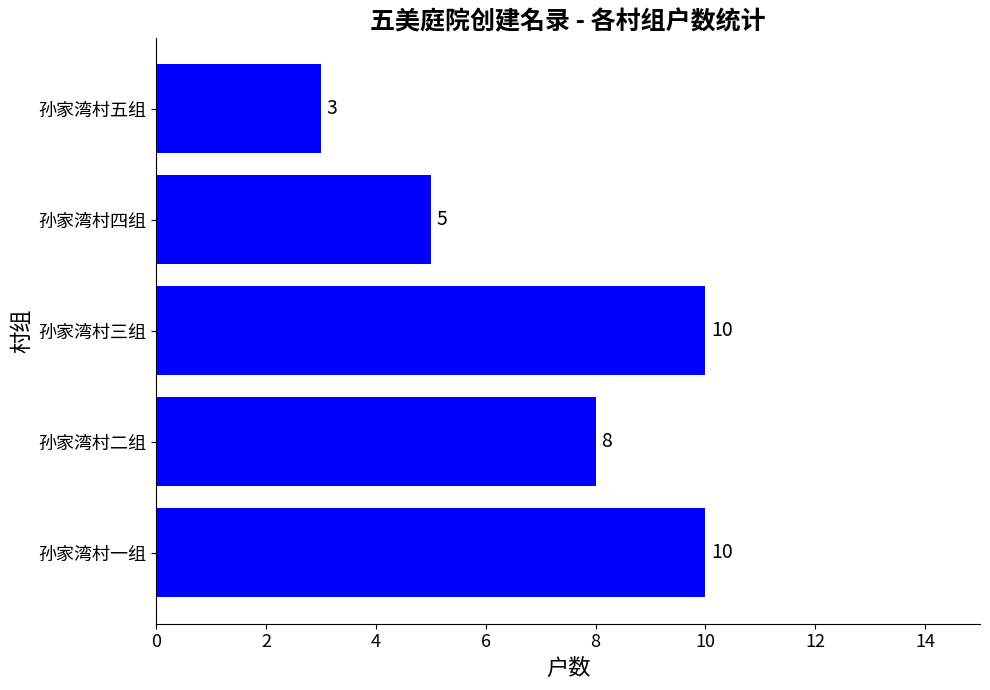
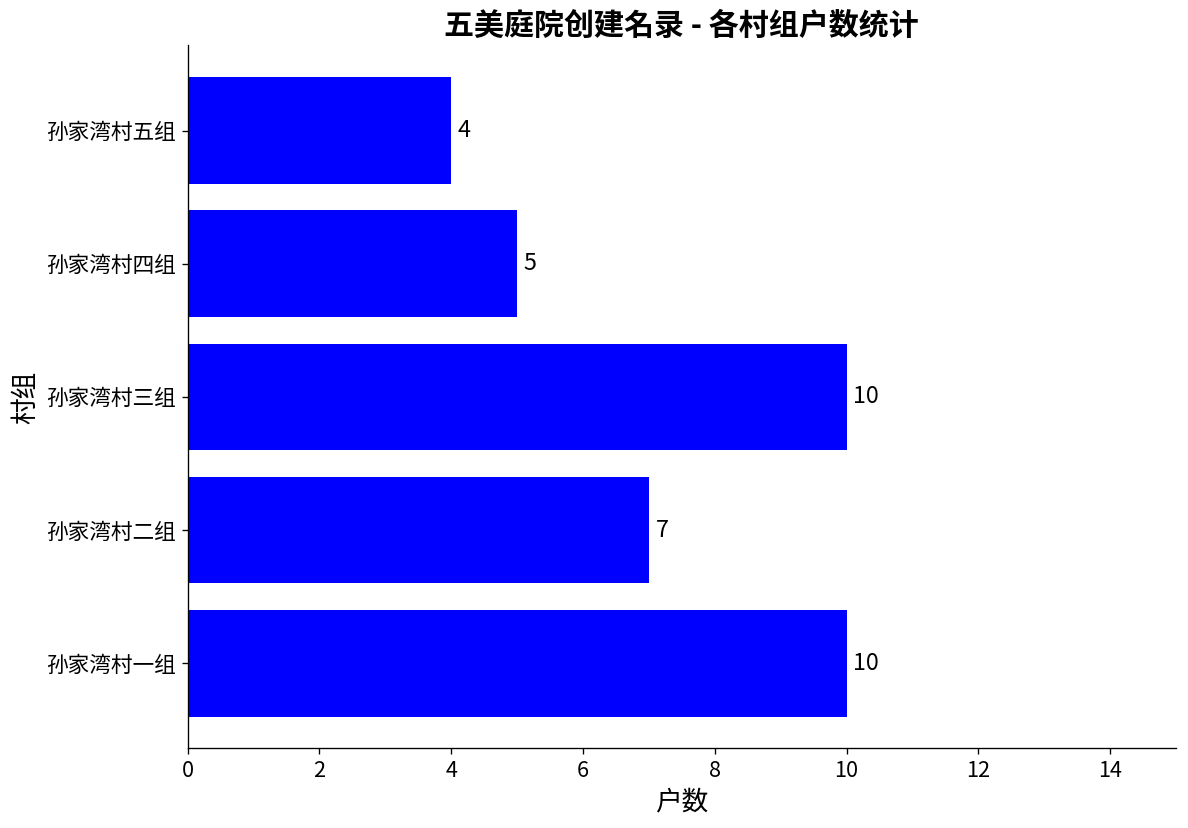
  {
-   "孙家湾村五组": 3,
+   "孙家湾村五组": 4,
    "孙家湾村四组": 5,
    "孙家湾村三组": 10,
-   "孙家湾村二组": 8,
+   "孙家湾村二组": 7,
    "孙家湾村一组": 10
  }
